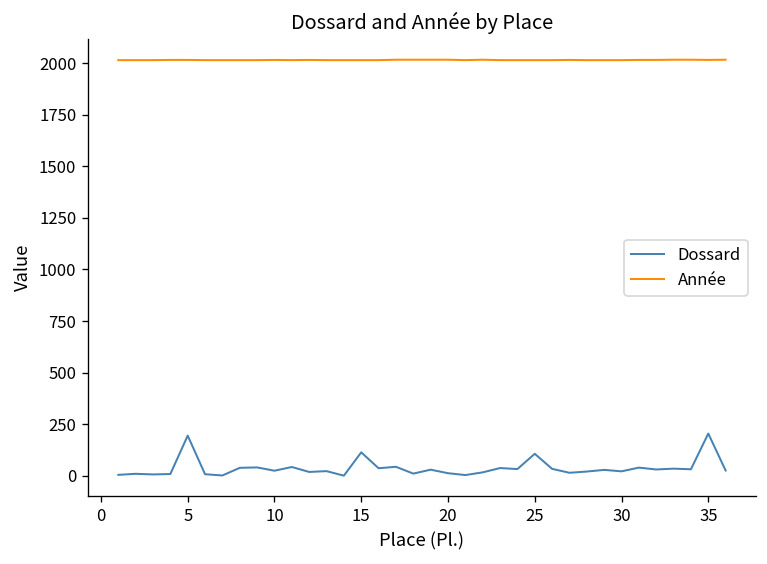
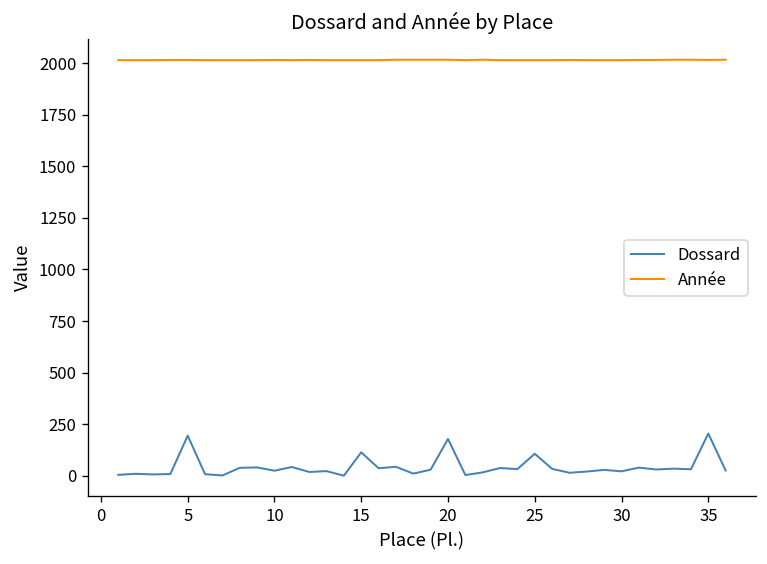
  {
    "Dossard": {
      "5": 200,
      "10": 30,
      "15": 110,
-     "20": 10,
+     "20": 180,
      "25": 110,
      "30": 20,
      "35": 210
    },
    "Année": {
      "5": 2020,
      "10": 2020,
      "15": 2010,
      "20": 2020,
      "25": 2010,
      "30": 2010,
      "35": 2020
    }
  }
